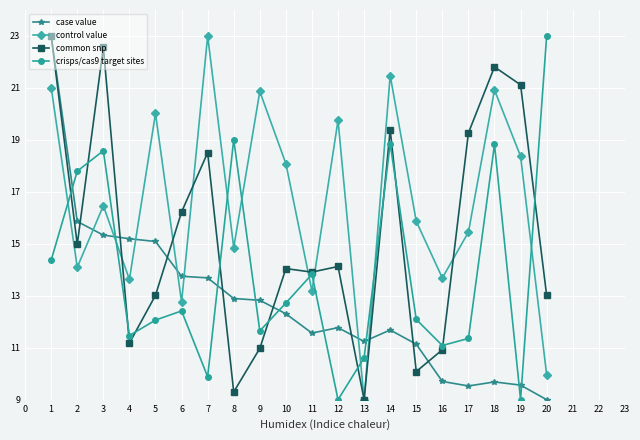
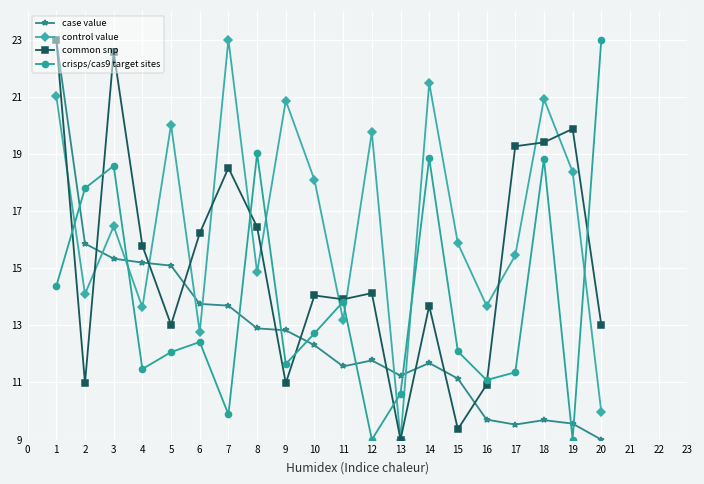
  {
    "common snp": {
-     "2": 15.0,
-     "4": 11.2,
+     "2": 11.0,
+     "4": 15.8,
      "5": 13.0,
      "6": 16.2,
      "7": 18.5,
-     "8": 9.3,
+     "8": 16.4,
      "9": 11.0,
      "10": 14.0,
      "12": 14.1,
-     "14": 19.4,
-     "15": 10.1,
+     "14": 13.7,
+     "15": 9.4,
      "16": 10.9,
      "17": 19.3,
-     "18": 21.8,
-     "19": 21.1,
+     "18": 19.4,
+     "19": 19.9,
      "20": 13.0
    }
  }
